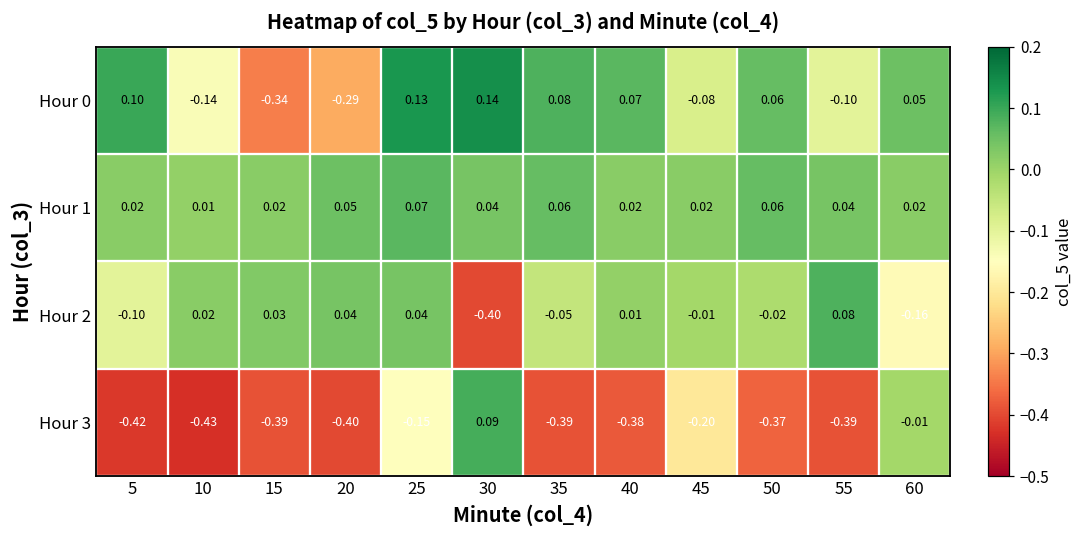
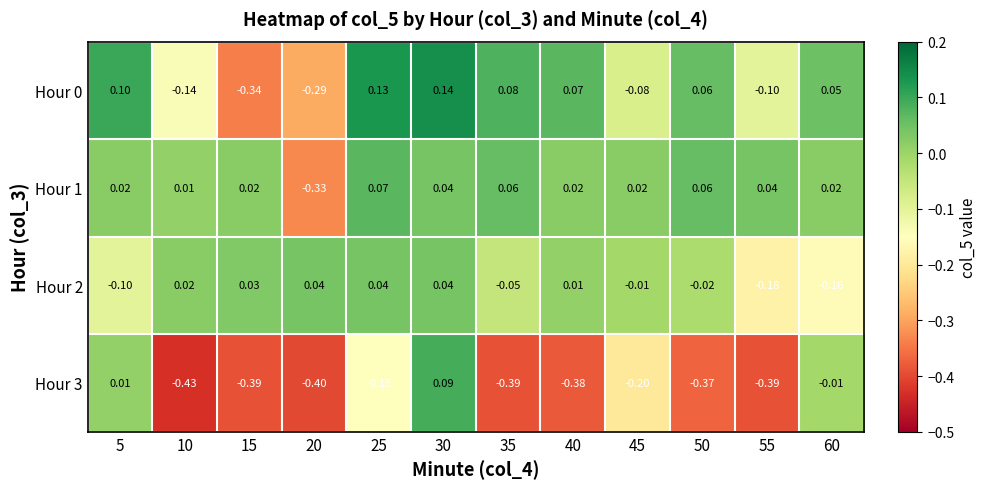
  {
    "Hour 0": {
      "5": 0.10,
      "10": -0.14,
      "15": -0.34,
      "20": -0.29,
      "25": 0.13,
      "30": 0.14,
      "35": 0.08,
      "40": 0.07,
      "45": -0.08,
      "50": 0.06,
      "55": -0.10,
      "60": 0.05
    },
    "Hour 1": {
      "5": 0.02,
      "10": 0.01,
      "15": 0.02,
-     "20": 0.05,
+     "20": -0.33,
      "25": 0.07,
      "30": 0.04,
      "35": 0.06,
      "40": 0.02,
      "45": 0.02,
      "50": 0.06,
      "55": 0.04,
      "60": 0.02
    },
    "Hour 2": {
      "5": -0.10,
      "10": 0.02,
      "15": 0.03,
      "20": 0.04,
      "25": 0.04,
-     "30": -0.40,
+     "30": 0.04,
      "35": -0.05,
      "40": 0.01,
      "45": -0.01,
      "50": -0.02,
-     "55": 0.08,
+     "55": -0.18,
      "60": -0.16
    },
    "Hour 3": {
-     "5": -0.42,
+     "5": 0.01,
      "10": -0.43,
      "15": -0.39,
      "20": -0.40,
      "25": -0.15,
      "30": 0.09,
      "35": -0.39,
      "40": -0.38,
      "45": -0.20,
      "50": -0.37,
      "55": -0.39,
      "60": -0.01
    }
  }
